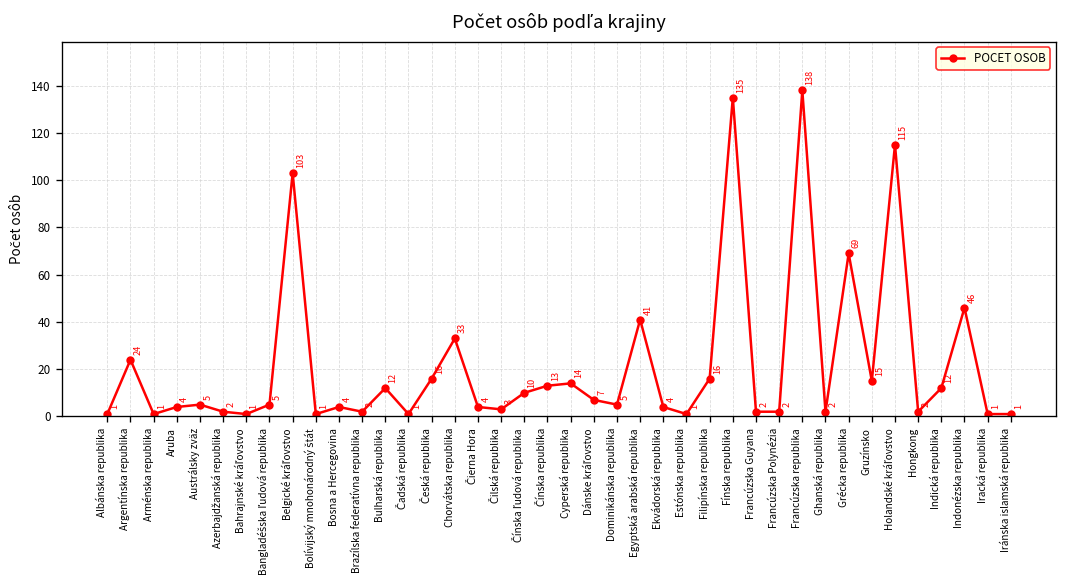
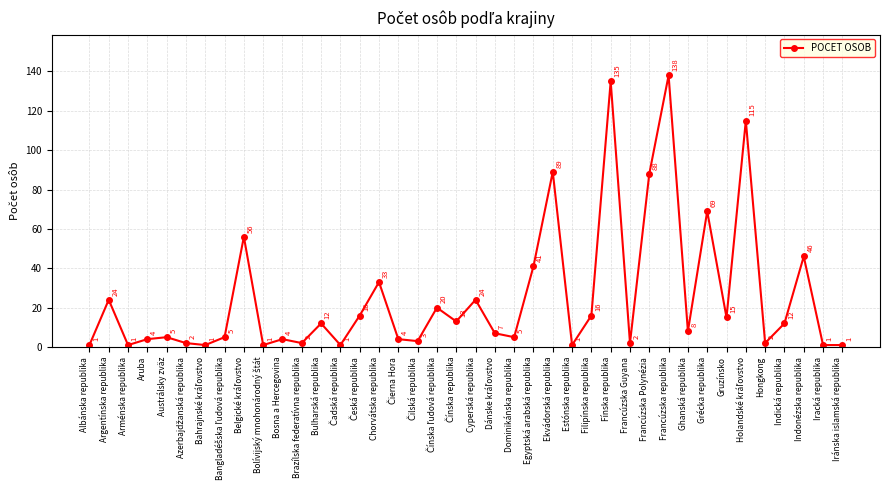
  {
    "Albánska republika": 1,
    "Argentínska republika": 24,
    "Arménska republika": 1,
    "Aruba": 4,
    "Austrálsky zväz": 5,
    "Azerbajdžanská republika": 2,
    "Bahrajnské kráľovstvo": 1,
    "Bangladéšska ľudová republika": 5,
-   "Belgické kráľovstvo": 103,
+   "Belgické kráľovstvo": 56,
    "Bolívijský mnohonárodný štát": 1,
    "Bosna a Hercegovina": 4,
    "Brazílska federatívna republika": 2,
    "Bulharská republika": 12,
    "Čadská republika": 1,
    "Česká republika": 16,
    "Chorvátska republika": 33,
    "Čierna Hora": 4,
    "Čilská republika": 3,
-   "Čínska ľudová republika": 10,
+   "Čínska ľudová republika": 20,
    "Čínska republika": 13,
-   "Cyperská republika": 14,
+   "Cyperská republika": 24,
    "Dánske kráľovstvo": 7,
    "Dominikánska republika": 5,
    "Egyptská arabská republika": 41,
-   "Ekvádorská republika": 4,
+   "Ekvádorská republika": 89,
    "Estónska republika": 1,
    "Filipínska republika": 16,
    "Fínska republika": 135,
    "Francúzska Guyana": 2,
-   "Francúzska Polynézia": 2,
+   "Francúzska Polynézia": 88,
    "Francúzska republika": 138,
-   "Ghanská republika": 2,
+   "Ghanská republika": 8,
    "Grécka republika": 69,
    "Gruzínsko": 15,
    "Holandské kráľovstvo": 115,
    "Hongkong": 2,
    "Indická republika": 12,
    "Indonézska republika": 46,
    "Iracká republika": 1,
    "Iránska islamská republika": 1
  }
